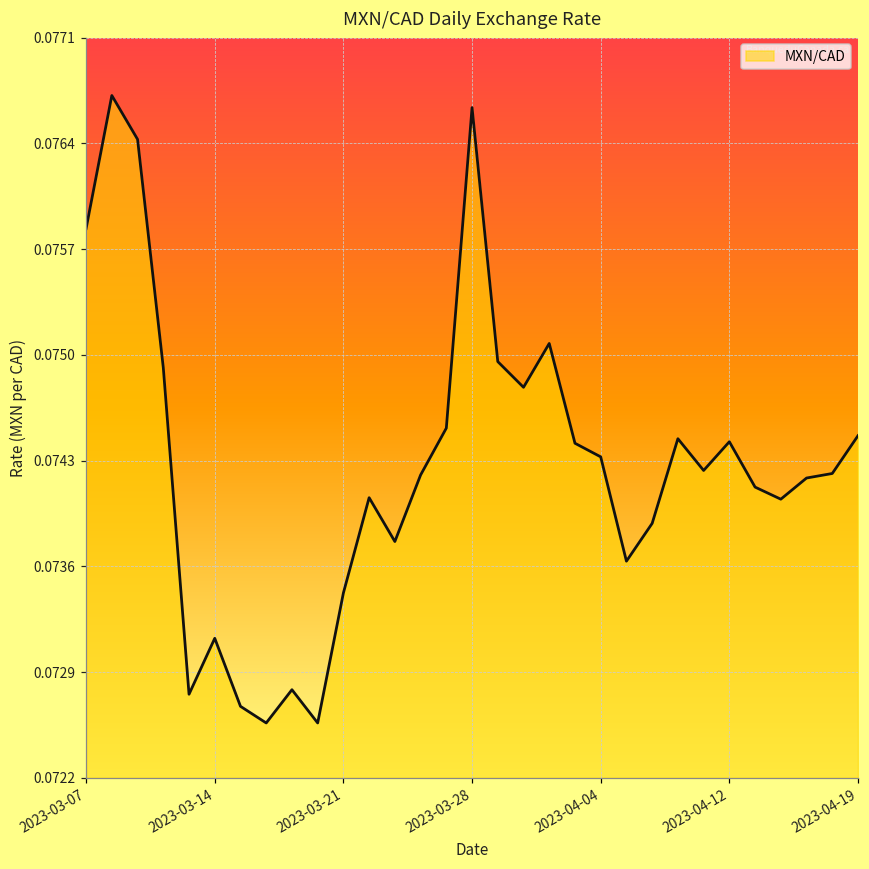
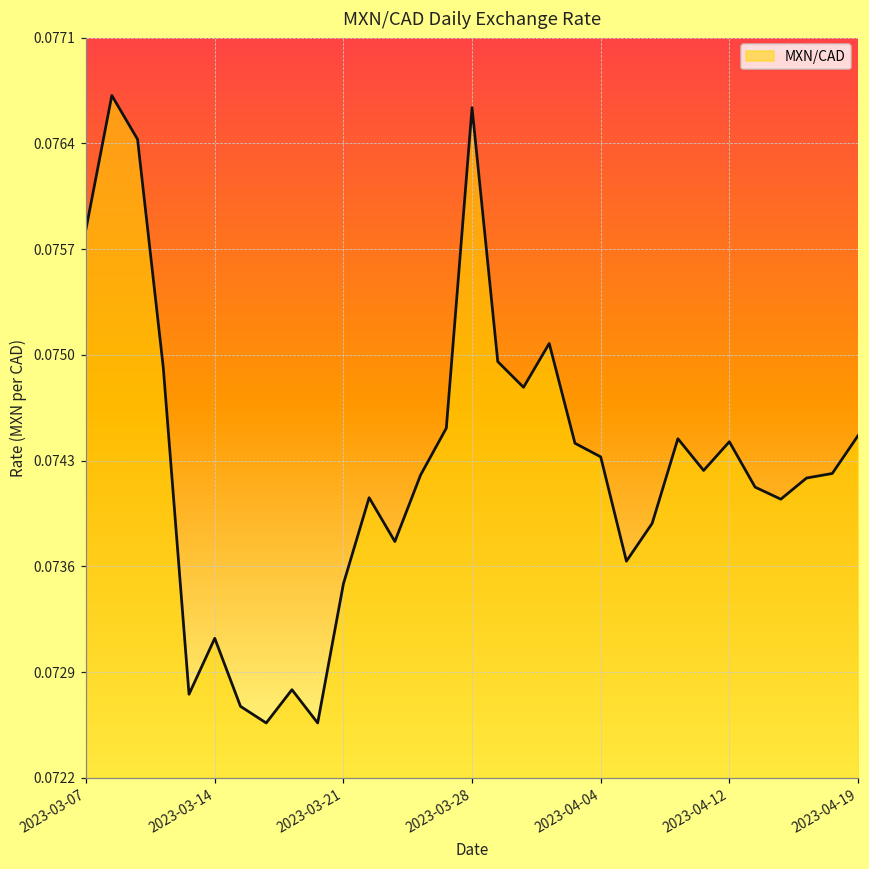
  {
    "2023-03-07": 0.07580,
    "2023-03-14": 0.07309,
-   "2023-03-21": 0.07339,
+   "2023-03-21": 0.07345,
    "2023-03-28": 0.07660,
    "2023-04-04": 0.07429,
    "2023-04-12": 0.07439,
    "2023-04-19": 0.07443
  }
